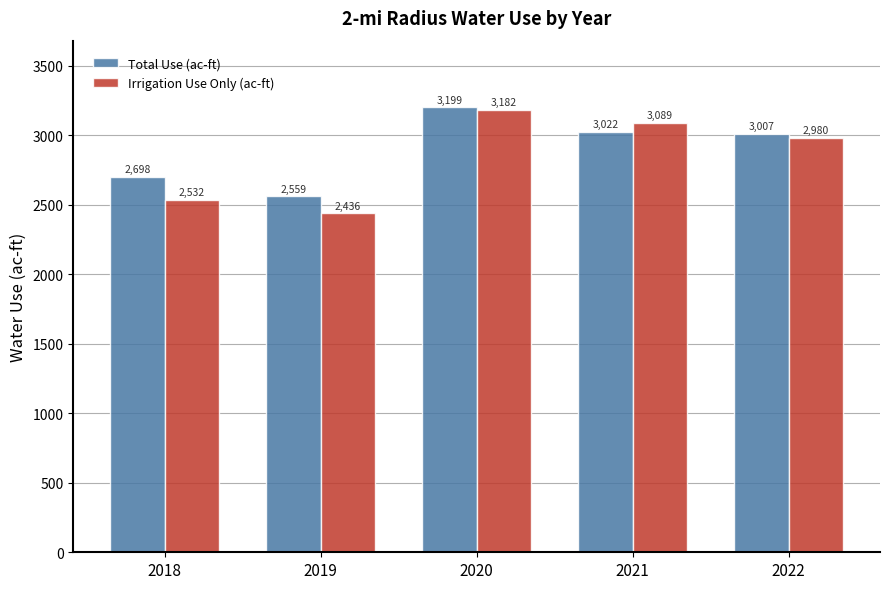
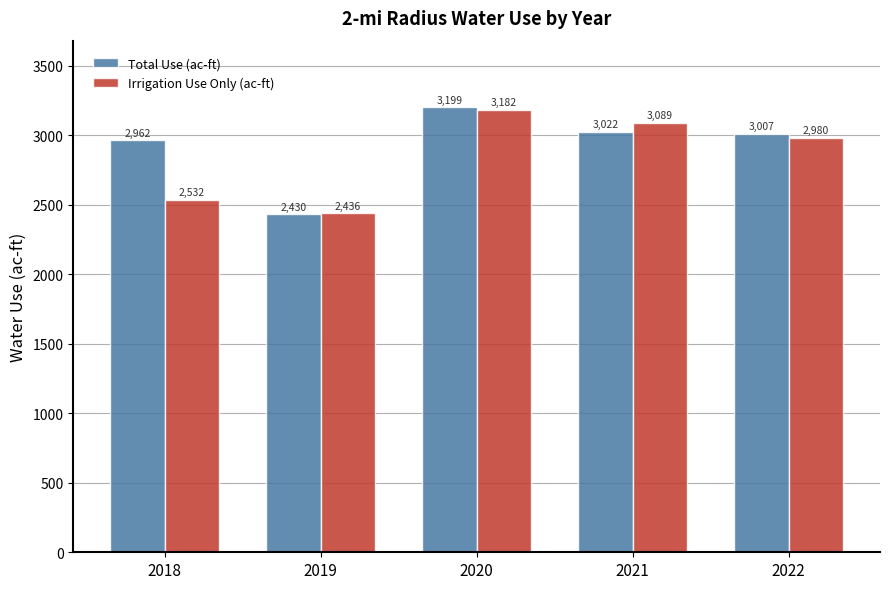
  {
    "Total Use (ac-ft)": {
-     "2018": "2,698",
-     "2019": "2,559",
+     "2018": "2,962",
+     "2019": "2,430",
      "2020": "3,199",
      "2021": "3,022",
      "2022": "3,007"
    },
    "Irrigation Use Only (ac-ft)": {
      "2018": "2,532",
      "2019": "2,436",
      "2020": "3,182",
      "2021": "3,089",
      "2022": "2,980"
    }
  }
